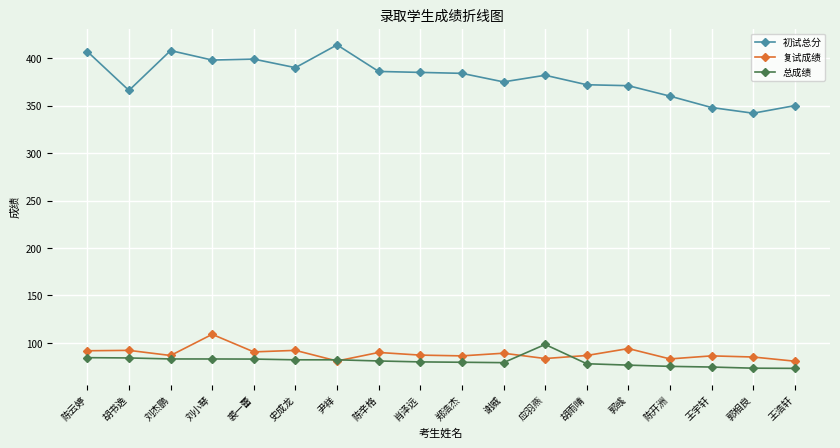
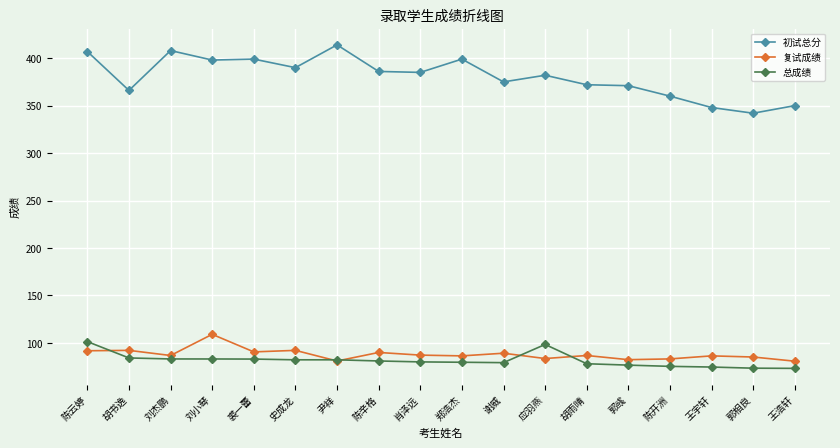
  {
    "初试总分": {
      "陈云婷": 410,
      "胡书逸": 370,
      "刘杰鹏": 410,
      "刘小琴": 400,
      "裘一蕾": 400,
      "史成龙": 390,
      "尹祥": 410,
      "陈辛格": 390,
      "肖泽远": 390,
-     "郑浩杰": 380,
+     "郑浩杰": 400,
      "谢威": 380,
      "应羽燕": 380,
      "胡雨晴": 370,
      "郭彧": 370,
      "陈开洲": 360,
      "王宇轩": 350,
      "郭相良": 340,
      "王浩轩": 350
    },
    "复试成绩": {
      "陈云婷": 90,
      "胡书逸": 90,
      "刘杰鹏": 90,
      "刘小琴": 110,
      "裘一蕾": 90,
      "史成龙": 90,
      "陈辛格": 90,
      "肖泽远": 90,
      "郑浩杰": 90,
      "谢威": 90,
      "应羽燕": 80,
      "胡雨晴": 90,
-     "郭彧": 90,
+     "郭彧": 80,
      "陈开洲": 80,
      "王宇轩": 90,
      "郭相良": 90,
      "王浩轩": 80
    },
    "总成绩": {
-     "陈云婷": 80,
+     "陈云婷": 100,
      "胡书逸": 80,
      "刘杰鹏": 80,
      "刘小琴": 80,
      "裘一蕾": 80,
      "史成龙": 80,
      "陈辛格": 80,
      "肖泽远": 80,
      "郑浩杰": 80,
      "谢威": 80,
      "应羽燕": 100,
      "胡雨晴": 80,
      "郭彧": 80,
      "陈开洲": 80,
      "王宇轩": 70,
      "郭相良": 70,
      "王浩轩": 70
    }
  }
